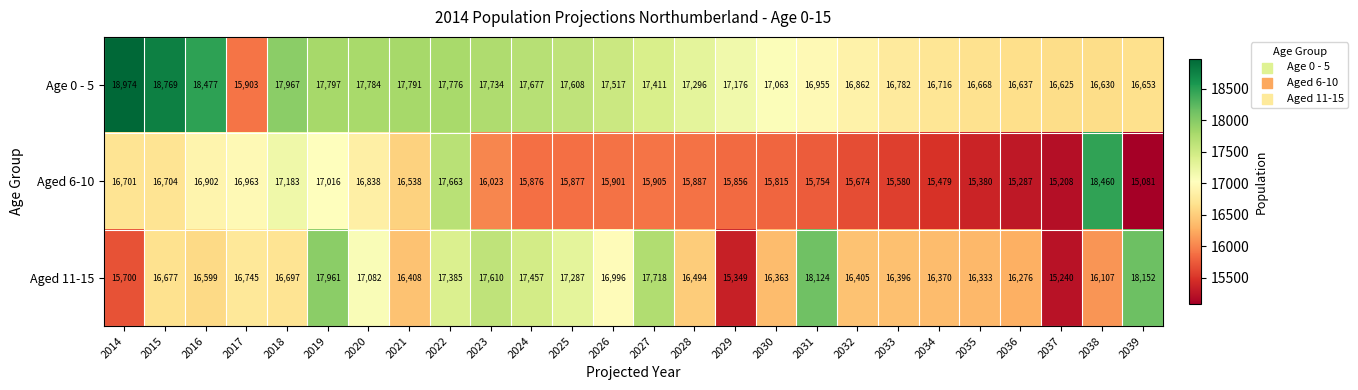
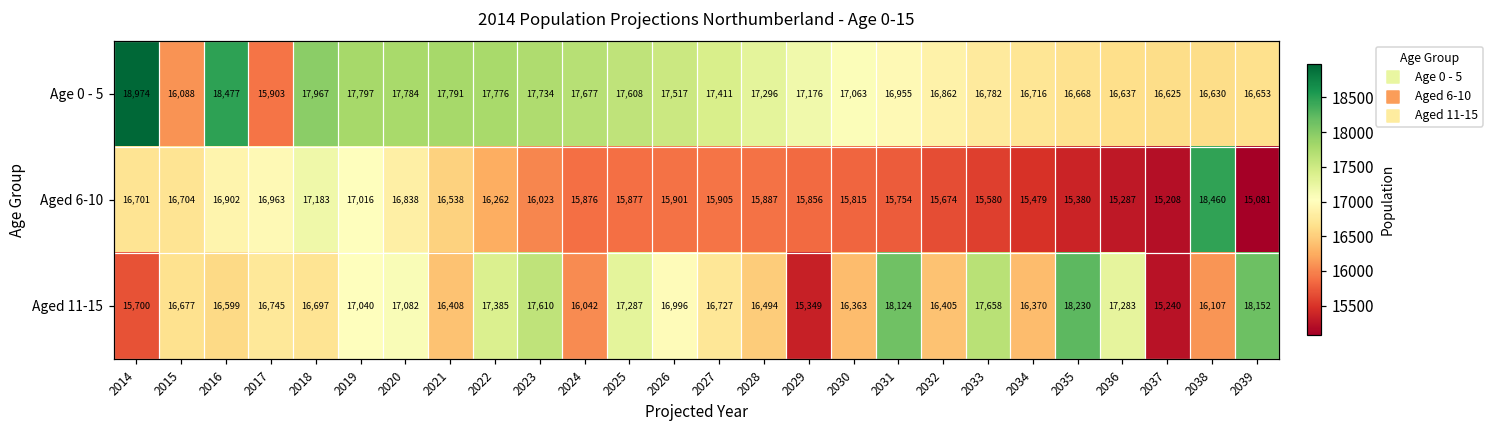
  {
    "Age 0 - 5": {
      "2014": "18,974",
-     "2015": "18,769",
+     "2015": "16,088",
      "2016": "18,477",
      "2017": "15,903",
      "2018": "17,967",
      "2019": "17,797",
      "2020": "17,784",
      "2021": "17,791",
      "2022": "17,776",
      "2023": "17,734",
      "2024": "17,677",
      "2025": "17,608",
      "2026": "17,517",
      "2027": "17,411",
      "2028": "17,296",
      "2029": "17,176",
      "2030": "17,063",
      "2031": "16,955",
      "2032": "16,862",
      "2033": "16,782",
      "2034": "16,716",
      "2035": "16,668",
      "2036": "16,637",
      "2037": "16,625",
      "2038": "16,630",
      "2039": "16,653"
    },
    "Aged 6-10": {
      "2014": "16,701",
      "2015": "16,704",
      "2016": "16,902",
      "2017": "16,963",
      "2018": "17,183",
      "2019": "17,016",
      "2020": "16,838",
      "2021": "16,538",
-     "2022": "17,663",
+     "2022": "16,262",
      "2023": "16,023",
      "2024": "15,876",
      "2025": "15,877",
      "2026": "15,901",
      "2027": "15,905",
      "2028": "15,887",
      "2029": "15,856",
      "2030": "15,815",
      "2031": "15,754",
      "2032": "15,674",
      "2033": "15,580",
      "2034": "15,479",
      "2035": "15,380",
      "2036": "15,287",
      "2037": "15,208",
      "2038": "18,460",
      "2039": "15,081"
    },
    "Aged 11-15": {
      "2014": "15,700",
      "2015": "16,677",
      "2016": "16,599",
      "2017": "16,745",
      "2018": "16,697",
-     "2019": "17,961",
+     "2019": "17,040",
      "2020": "17,082",
      "2021": "16,408",
      "2022": "17,385",
      "2023": "17,610",
-     "2024": "17,457",
+     "2024": "16,042",
      "2025": "17,287",
      "2026": "16,996",
-     "2027": "17,718",
+     "2027": "16,727",
      "2028": "16,494",
      "2029": "15,349",
      "2030": "16,363",
      "2031": "18,124",
      "2032": "16,405",
-     "2033": "16,396",
+     "2033": "17,658",
      "2034": "16,370",
-     "2035": "16,333",
-     "2036": "16,276",
+     "2035": "18,230",
+     "2036": "17,283",
      "2037": "15,240",
      "2038": "16,107",
      "2039": "18,152"
    }
  }
